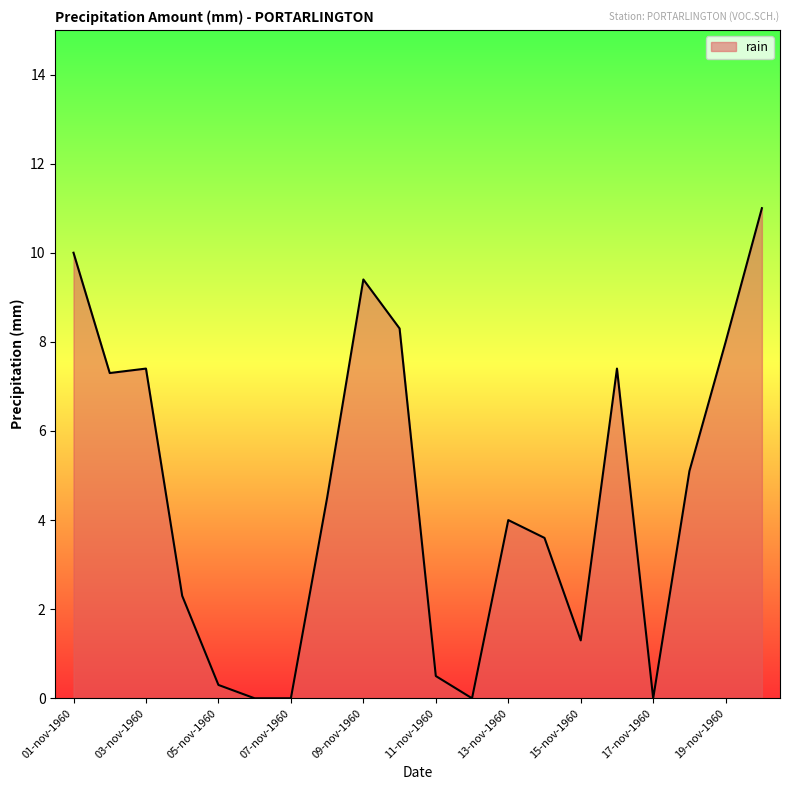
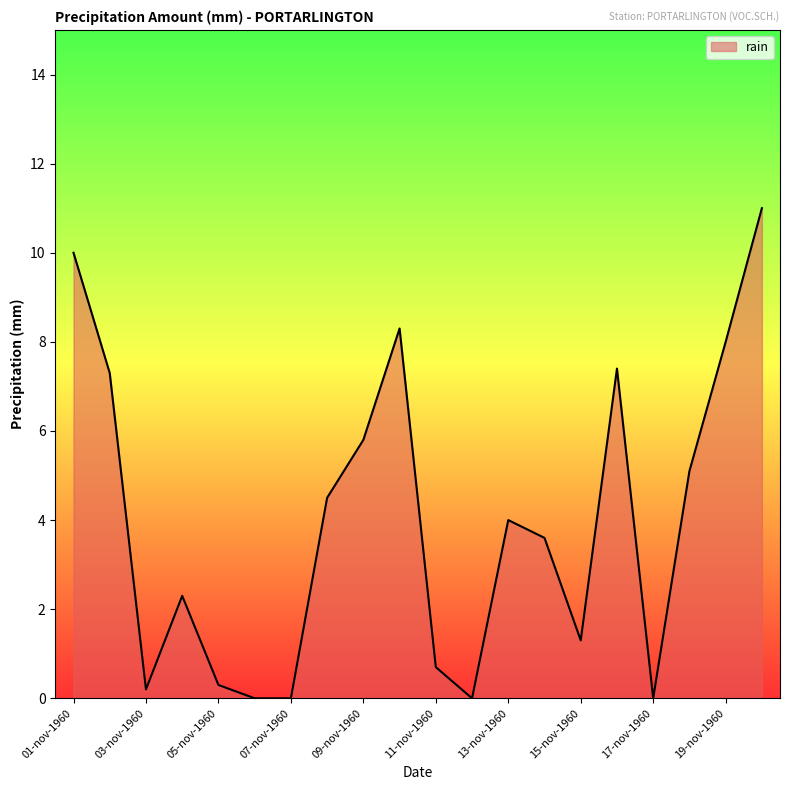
  {
    "01-nov-1960": 10.0,
-   "03-nov-1960": 7.4,
+   "03-nov-1960": 0.2,
    "05-nov-1960": 0.3,
    "07-nov-1960": 0.0,
-   "09-nov-1960": 9.4,
-   "11-nov-1960": 0.5,
+   "09-nov-1960": 5.8,
+   "11-nov-1960": 0.7,
    "13-nov-1960": 4.0,
    "15-nov-1960": 1.3,
    "17-nov-1960": 0.0,
    "19-nov-1960": 8.0
  }
